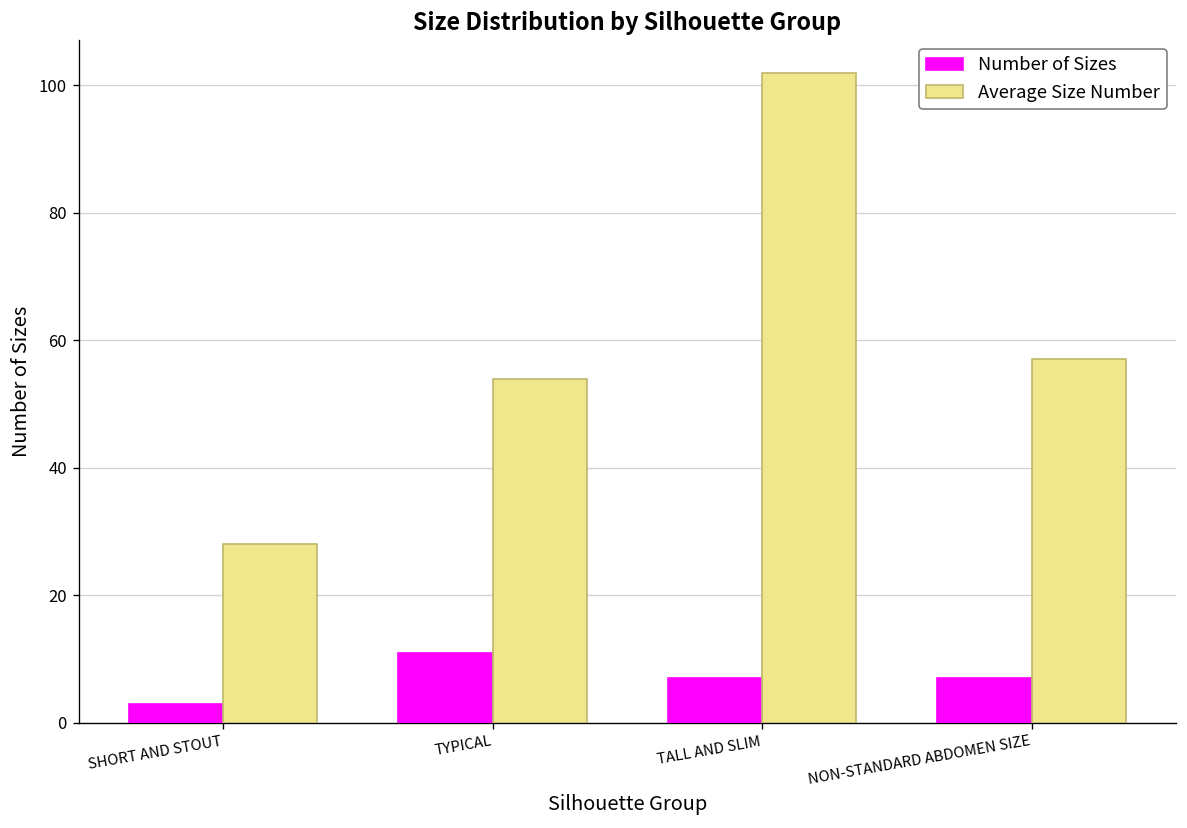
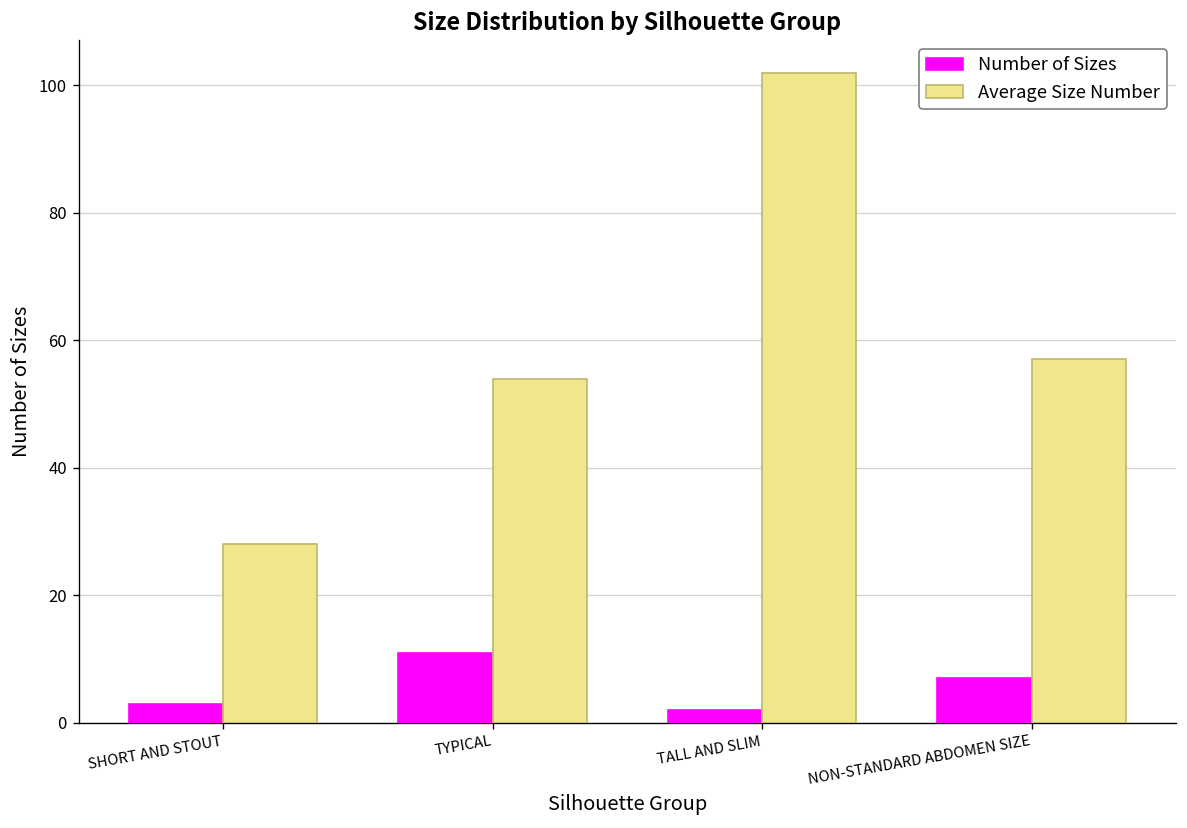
  {
    "Number of Sizes": {
      "SHORT AND STOUT": 3,
      "TYPICAL": 11,
-     "TALL AND SLIM": 7,
+     "TALL AND SLIM": 2,
      "NON-STANDARD ABDOMEN SIZE": 7
    },
    "Average Size Number": {
      "SHORT AND STOUT": 28,
      "TYPICAL": 54,
      "TALL AND SLIM": 102,
      "NON-STANDARD ABDOMEN SIZE": 57
    }
  }
